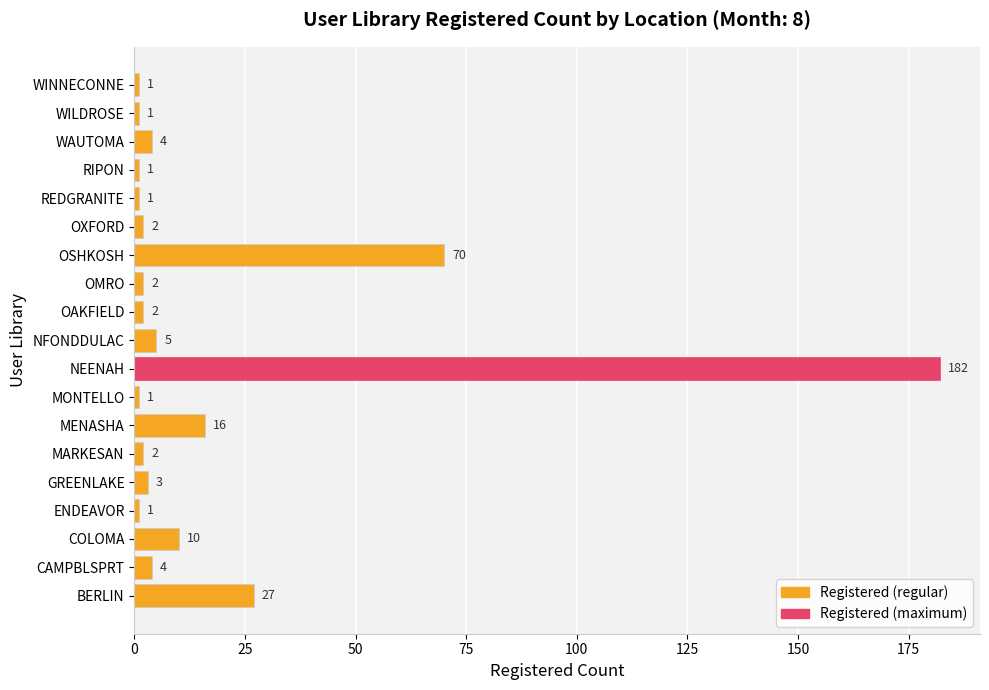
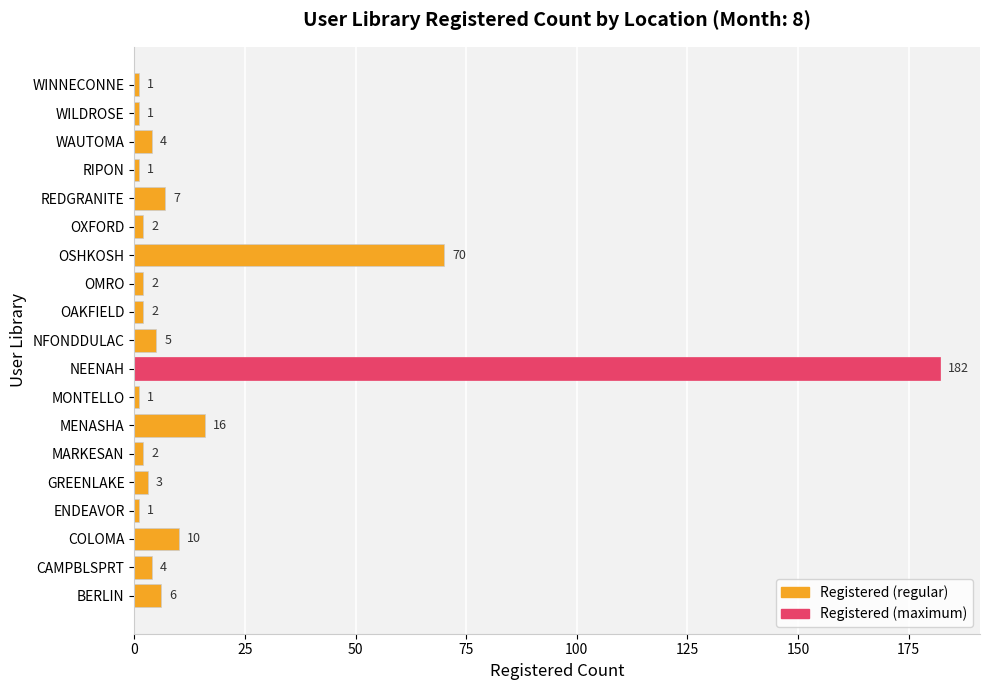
  {
    "WINNECONNE": 1,
    "WILDROSE": 1,
    "WAUTOMA": 4,
    "RIPON": 1,
-   "REDGRANITE": 1,
+   "REDGRANITE": 7,
    "OXFORD": 2,
    "OSHKOSH": 70,
    "OMRO": 2,
    "OAKFIELD": 2,
    "NFONDDULAC": 5,
    "NEENAH": 182,
    "MONTELLO": 1,
    "MENASHA": 16,
    "MARKESAN": 2,
    "GREENLAKE": 3,
    "ENDEAVOR": 1,
    "COLOMA": 10,
    "CAMPBLSPRT": 4,
-   "BERLIN": 27
+   "BERLIN": 6
  }
